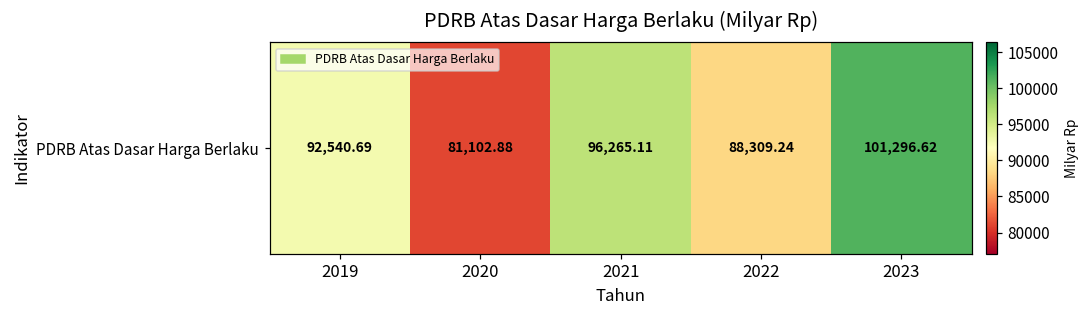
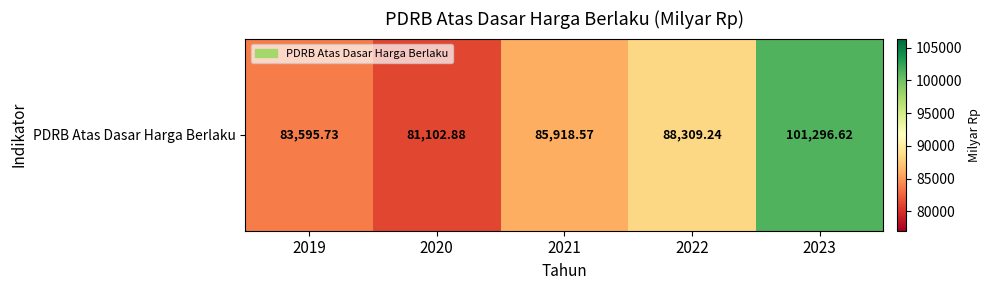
  {
    "PDRB Atas Dasar Harga Berlaku": {
-     "2019": "92,540.69",
+     "2019": "83,595.73",
      "2020": "81,102.88",
-     "2021": "96,265.11",
+     "2021": "85,918.57",
      "2022": "88,309.24",
      "2023": "101,296.62"
    }
  }
